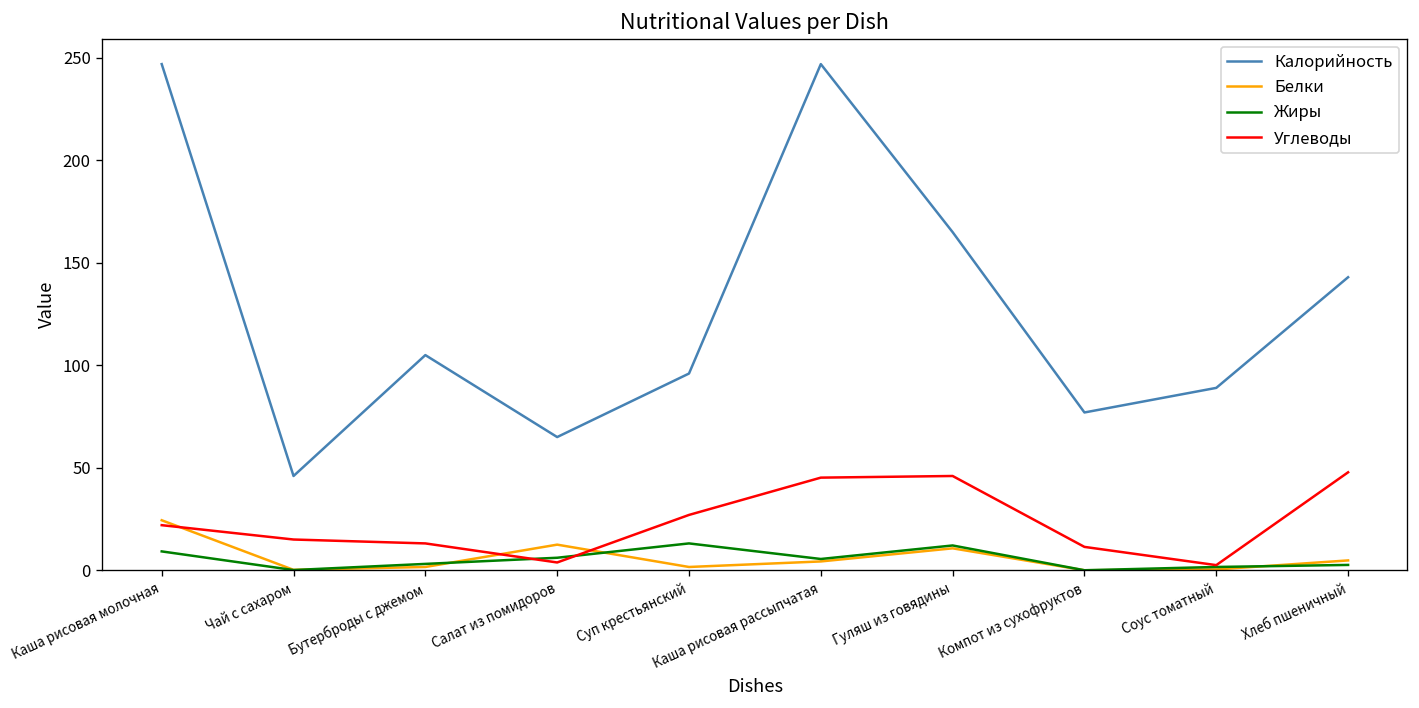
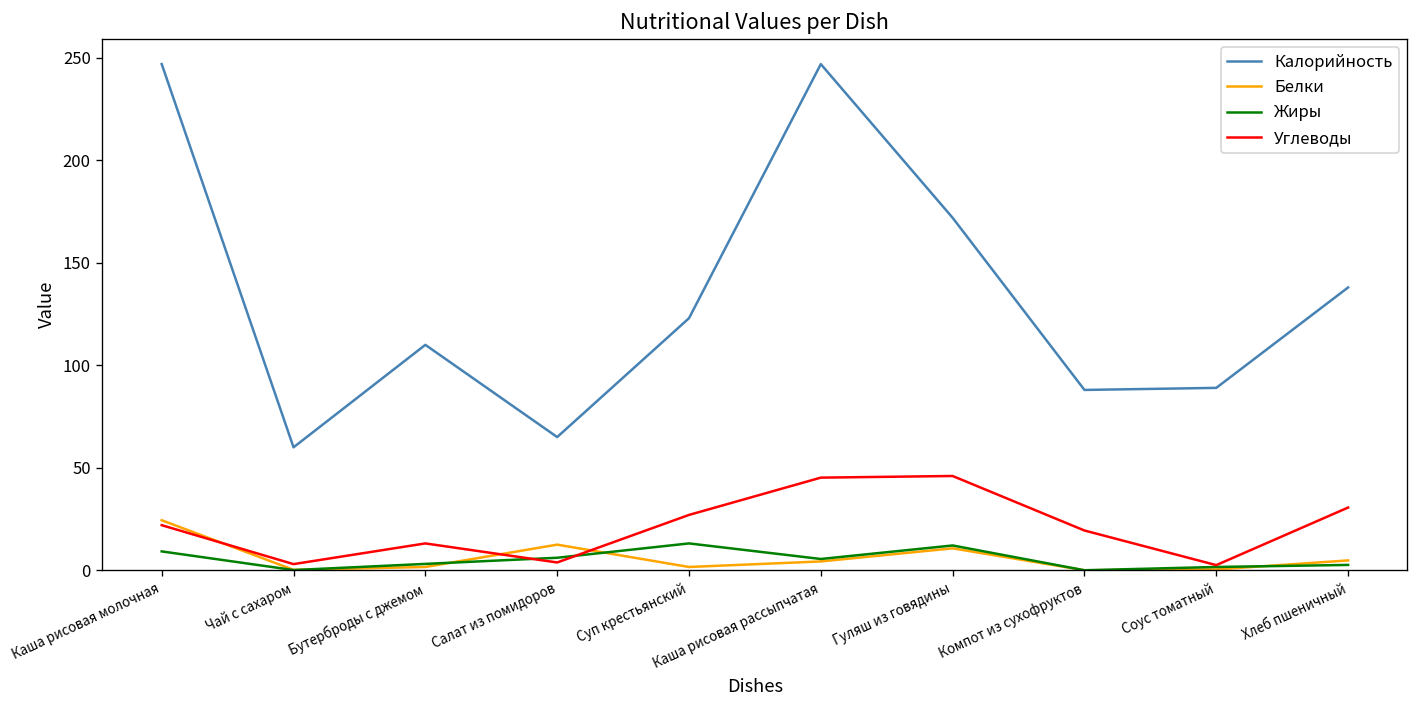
  {
    "Калорийность": {
      "Каша рисовая молочная": 247,
-     "Чай с сахаром": 46,
-     "Бутерброды с джемом": 105,
+     "Чай с сахаром": 60,
+     "Бутерброды с джемом": 110,
      "Салат из помидоров": 65,
-     "Суп крестьянский": 96,
+     "Суп крестьянский": 123,
      "Каша рисовая рассыпчатая": 247,
-     "Гуляш из говядины": 165,
-     "Компот из сухофруктов": 77,
+     "Гуляш из говядины": 172,
+     "Компот из сухофруктов": 88,
      "Соус томатный": 89,
-     "Хлеб пшеничный": 143
+     "Хлеб пшеничный": 138
    },
    "Белки": {
      "Каша рисовая молочная": 24,
      "Бутерброды с джемом": 2,
      "Салат из помидоров": 13,
      "Суп крестьянский": 2,
      "Хлеб пшеничный": 5
    },
    "Жиры": {
      "Каша рисовая молочная": 9,
      "Бутерброды с джемом": 3,
      "Салат из помидоров": 6,
      "Суп крестьянский": 13,
      "Хлеб пшеничный": 3
    },
    "Углеводы": {
      "Каша рисовая молочная": 22,
-     "Чай с сахаром": 15,
+     "Чай с сахаром": 3,
      "Бутерброды с джемом": 13,
      "Салат из помидоров": 4,
      "Суп крестьянский": 27,
      "Каша рисовая рассыпчатая": 45,
      "Гуляш из говядины": 46,
-     "Компот из сухофруктов": 11,
-     "Хлеб пшеничный": 48
+     "Компот из сухофруктов": 19,
+     "Хлеб пшеничный": 31
    }
  }
